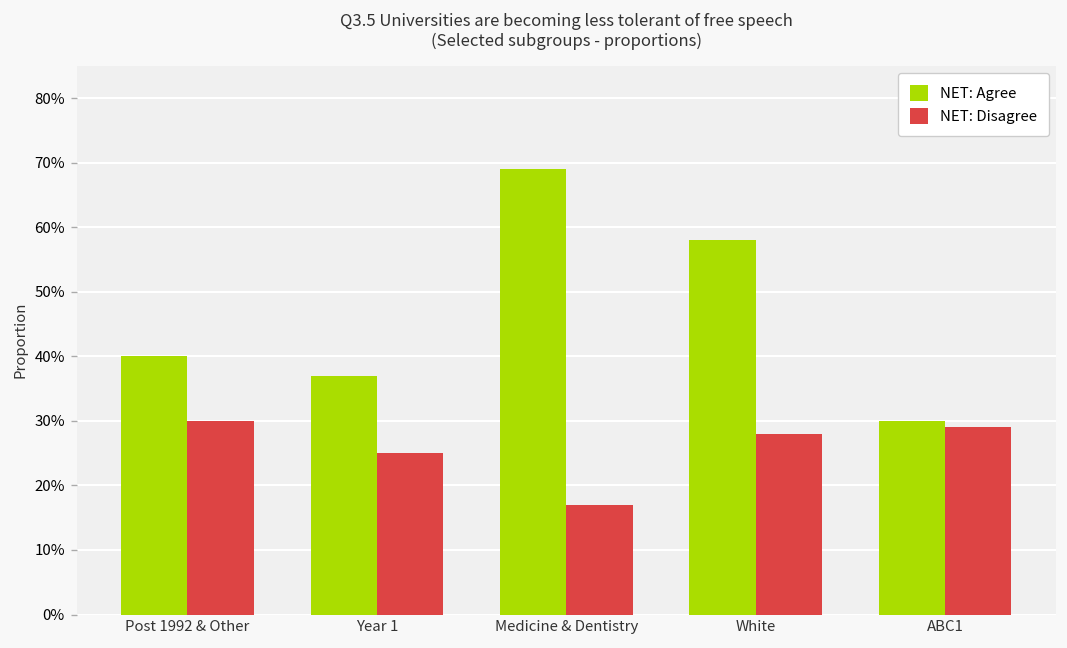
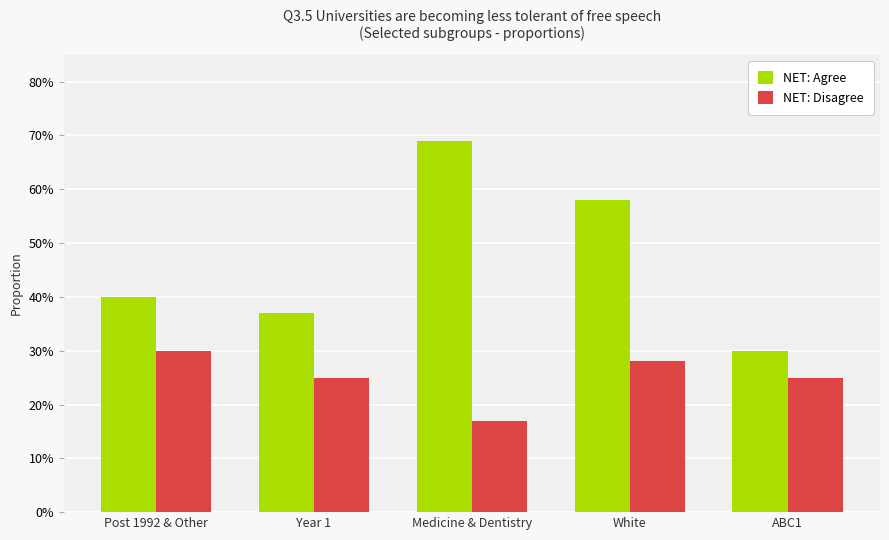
  {
    "NET: Agree": {
      "Post 1992 & Other": "40%",
      "Year 1": "37%",
      "Medicine & Dentistry": "69%",
      "White": "58%",
      "ABC1": "30%"
    },
    "NET: Disagree": {
      "Post 1992 & Other": "30%",
      "Year 1": "25%",
      "Medicine & Dentistry": "17%",
      "White": "28%",
-     "ABC1": "29%"
+     "ABC1": "25%"
    }
  }
